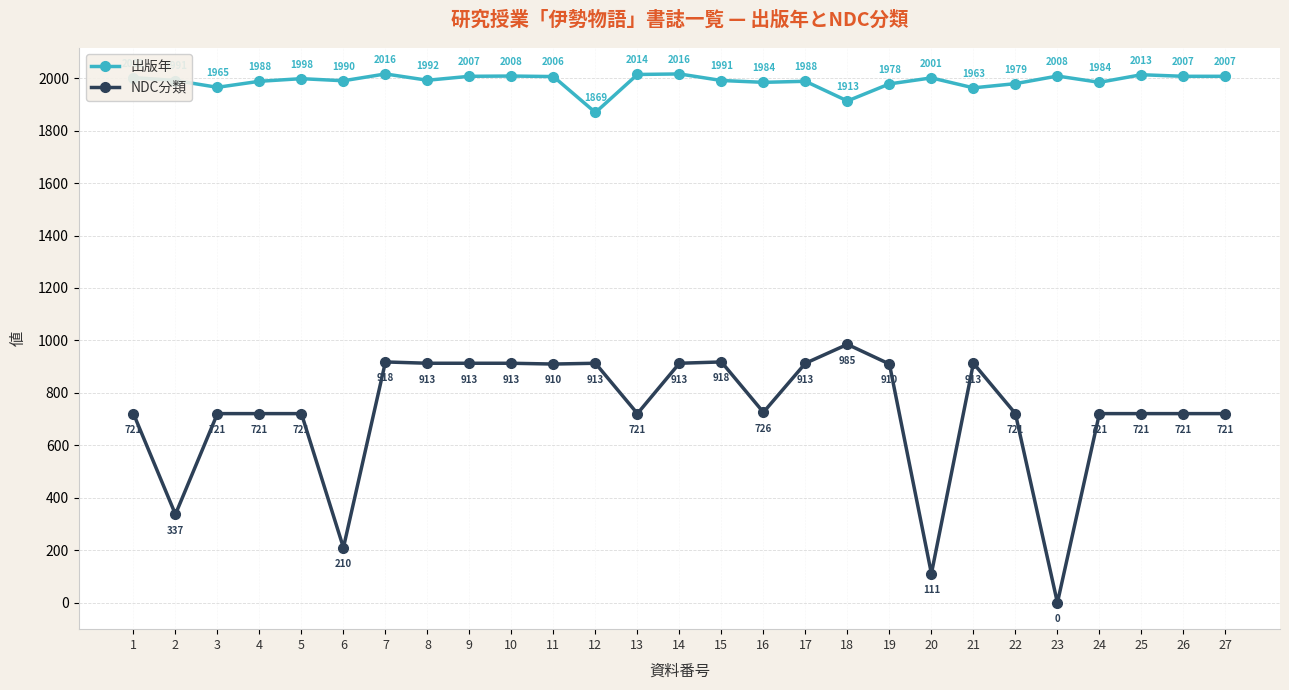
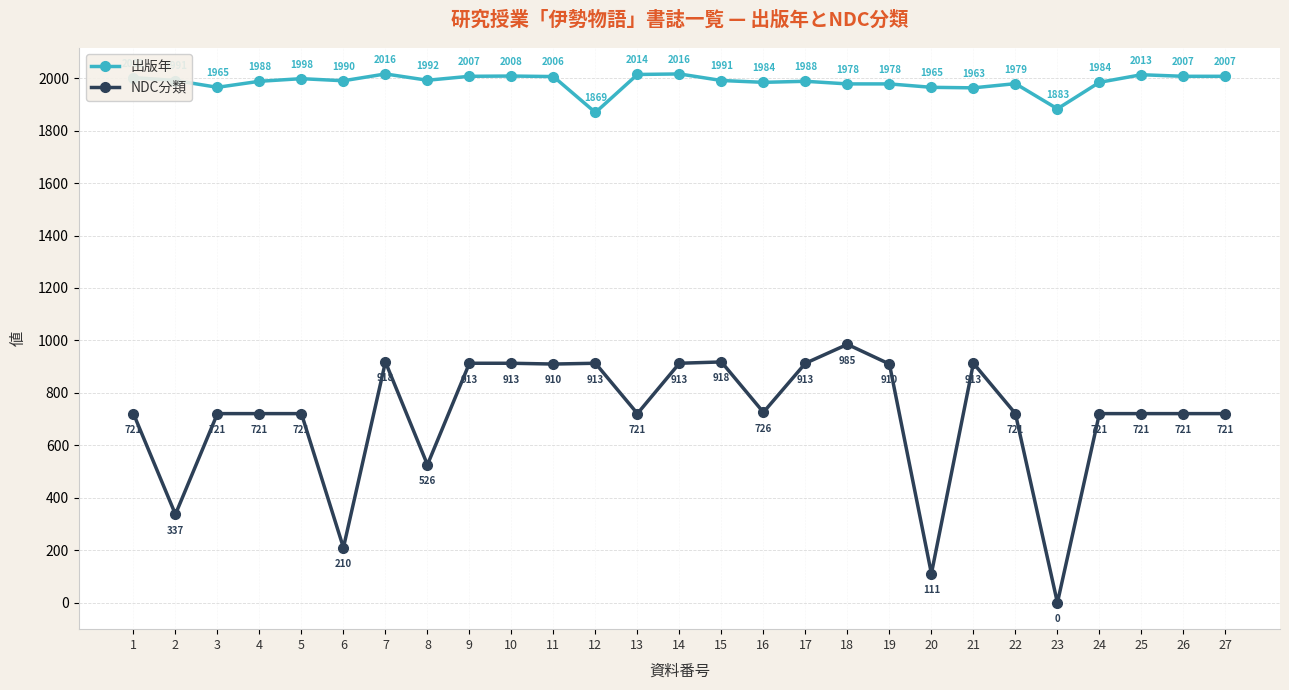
  {
    "出版年": {
      "3": 1965,
      "4": 1988,
      "5": 1998,
      "6": 1990,
      "7": 2016,
      "8": 1992,
      "9": 2007,
      "10": 2008,
      "11": 2006,
      "12": 1869,
      "13": 2014,
      "14": 2016,
      "15": 1991,
      "16": 1984,
      "17": 1988,
-     "18": 1913,
+     "18": 1978,
      "19": 1978,
-     "20": 2001,
+     "20": 1965,
      "21": 1963,
      "22": 1979,
-     "23": 2008,
+     "23": 1883,
      "24": 1984,
      "25": 2013,
      "26": 2007,
      "27": 2007
    },
    "NDC分類": {
      "1": 721,
      "2": 337,
      "3": 721,
      "4": 721,
      "5": 721,
      "6": 210,
      "7": 918,
-     "8": 913,
+     "8": 526,
      "9": 913,
      "10": 913,
      "11": 910,
      "12": 913,
      "13": 721,
      "14": 913,
      "15": 918,
      "16": 726,
      "17": 913,
      "18": 985,
      "19": 910,
      "20": 111,
      "21": 913,
      "22": 721,
      "23": 0,
      "24": 721,
      "25": 721,
      "26": 721,
      "27": 721
    }
  }
